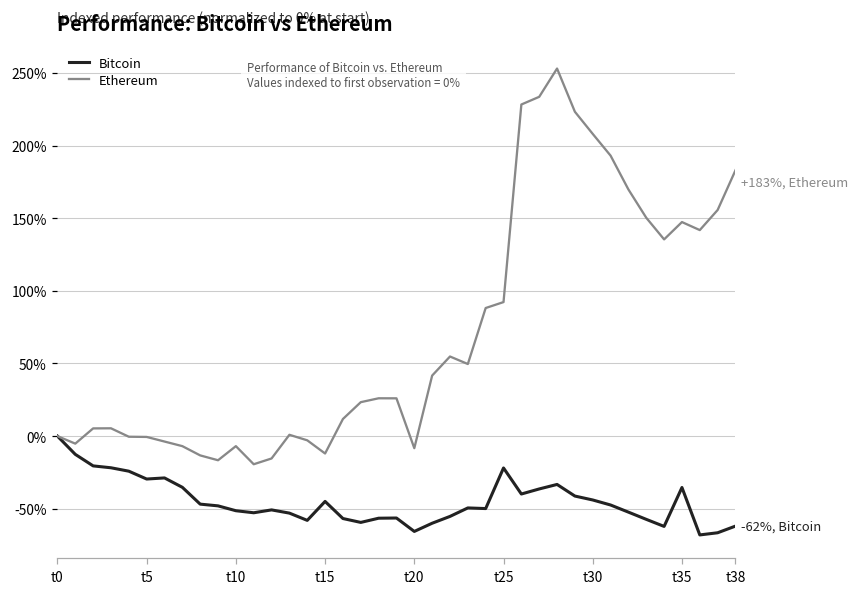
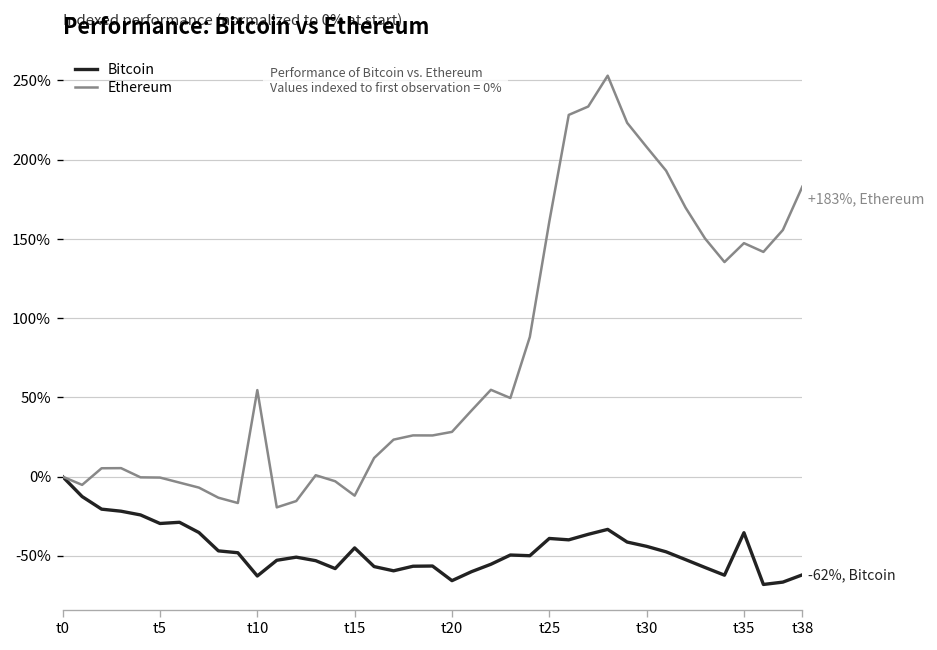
  {
    "Bitcoin": {
      "t5": "-30%",
-     "t10": "-51%",
+     "t10": "-63%",
      "t15": "-45%",
      "t20": "-66%",
-     "t25": "-22%",
+     "t25": "-39%",
      "t30": "-44%",
      "t35": "-35%"
    },
    "Ethereum": {
      "t5": "-1%",
-     "t10": "-7%",
+     "t10": "55%",
      "t15": "-12%",
-     "t20": "-8%",
-     "t25": "92%",
+     "t20": "28%",
+     "t25": "161%",
      "t30": "208%",
      "t35": "147%"
    }
  }
